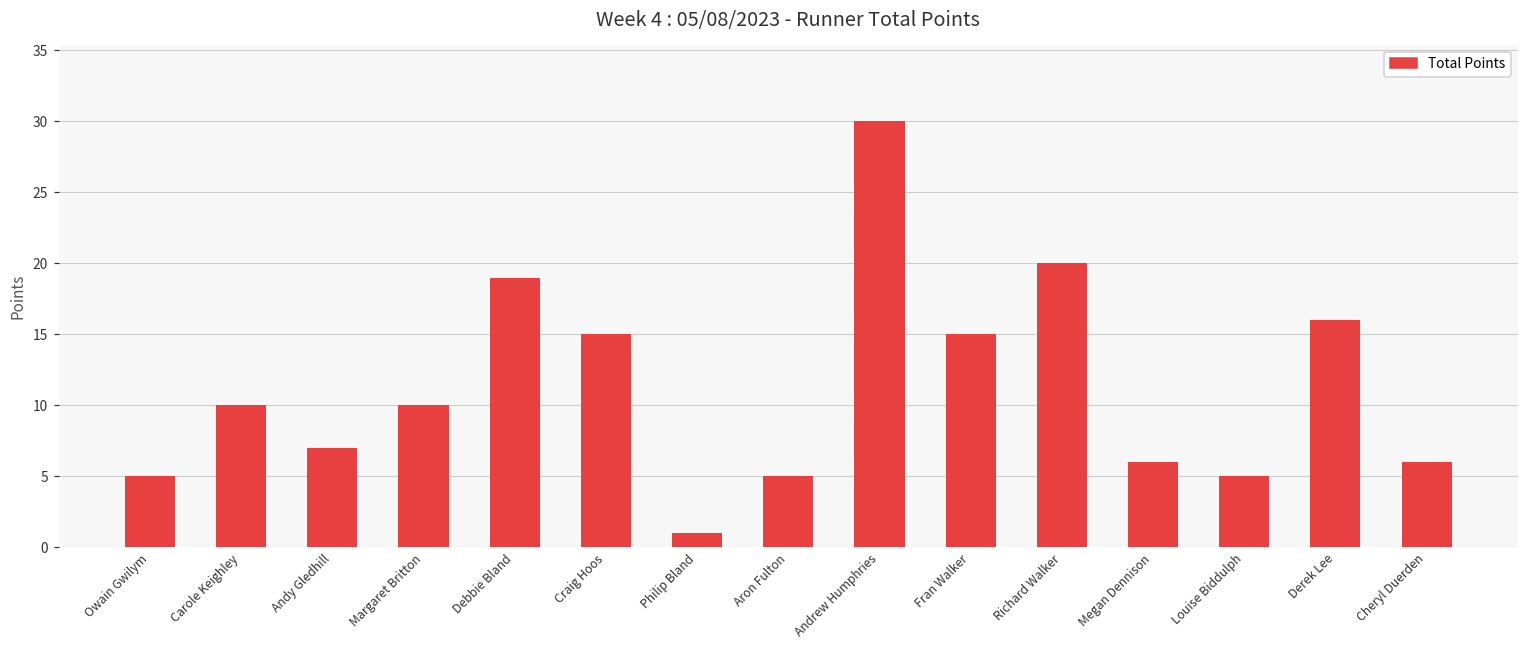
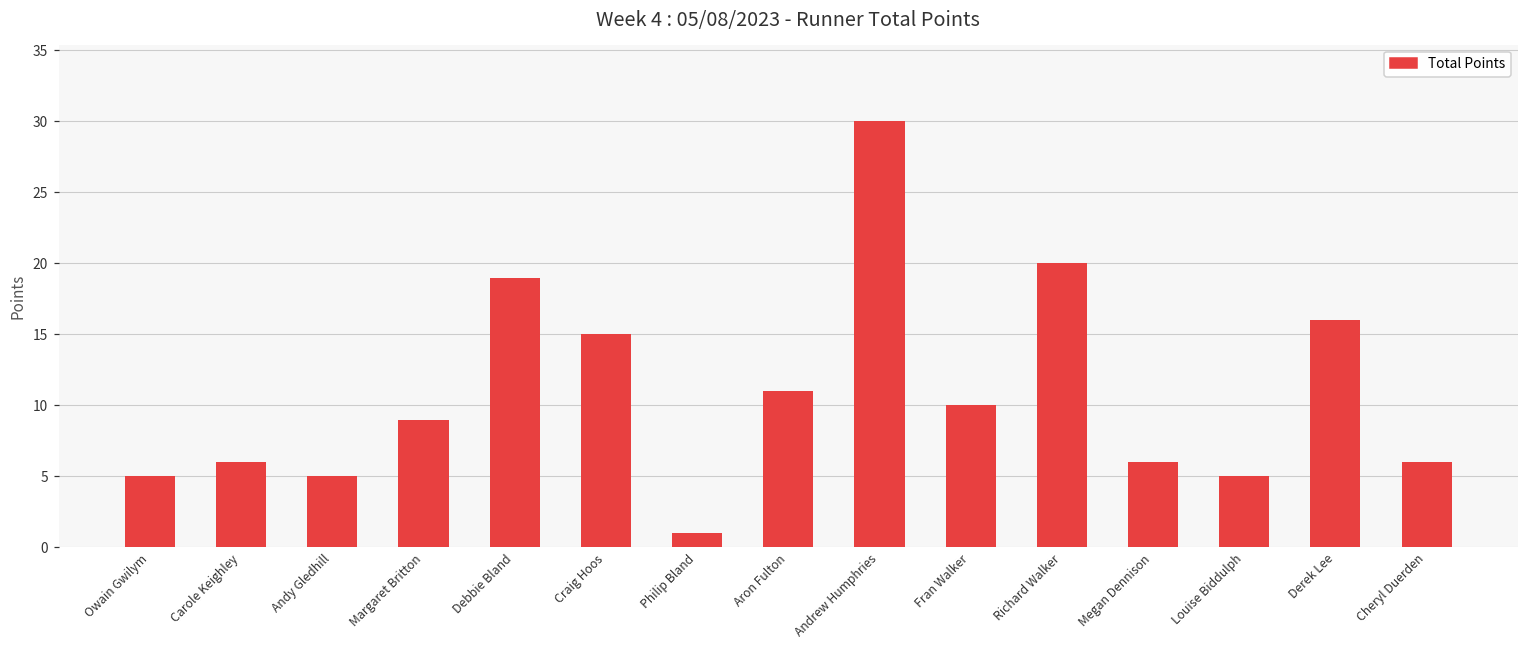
  {
    "Owain Gwilym": 5,
-   "Carole Keighley": 10,
-   "Andy Gledhill": 7,
-   "Margaret Britton": 10,
+   "Carole Keighley": 6,
+   "Andy Gledhill": 5,
+   "Margaret Britton": 9,
    "Debbie Bland": 19,
    "Craig Hoos": 15,
    "Philip Bland": 1,
-   "Aron Fulton": 5,
+   "Aron Fulton": 11,
    "Andrew Humphries": 30,
-   "Fran Walker": 15,
+   "Fran Walker": 10,
    "Richard Walker": 20,
    "Megan Dennison": 6,
    "Louise Biddulph": 5,
    "Derek Lee": 16,
    "Cheryl Duerden": 6
  }
